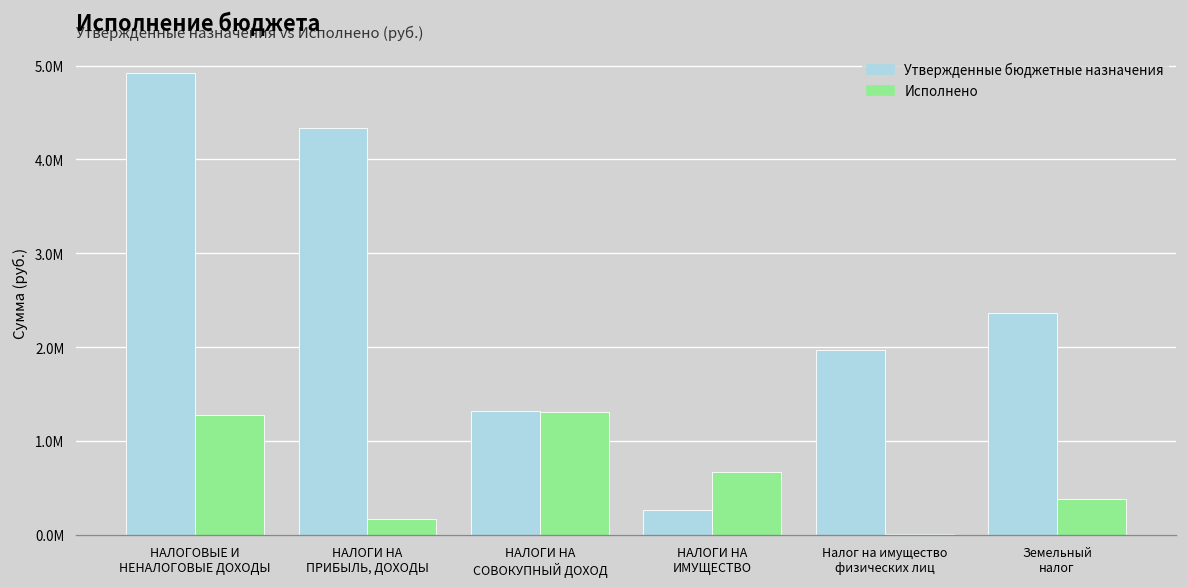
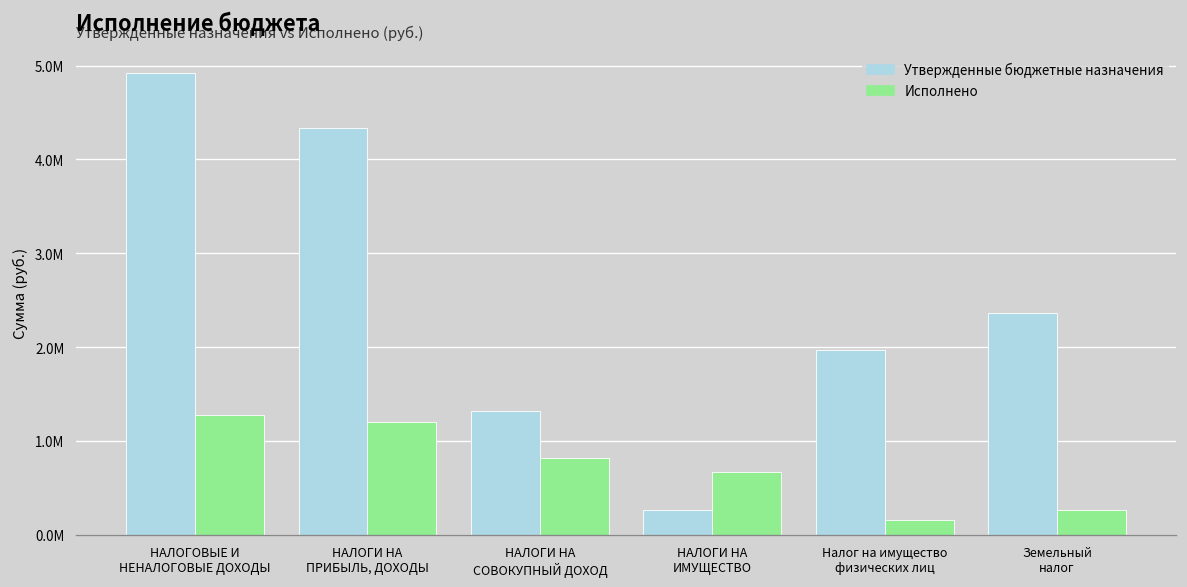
  {
    "Утвержденные бюджетные назначения": {
      "НАЛОГОВЫЕ И НЕНАЛОГОВЫЕ ДОХОДЫ": 4900000,
      "НАЛОГИ НА ПРИБЫЛЬ, ДОХОДЫ": 4300000,
      "НАЛОГИ НА СОВОКУПНЫЙ ДОХОД": 1300000,
      "НАЛОГИ НА ИМУЩЕСТВО": 300000,
      "Налог на имущество физических лиц": 2000000,
      "Земельный налог": 2400000
    },
    "Исполнено": {
      "НАЛОГОВЫЕ И НЕНАЛОГОВЫЕ ДОХОДЫ": 1300000,
-     "НАЛОГИ НА ПРИБЫЛЬ, ДОХОДЫ": 200000,
-     "НАЛОГИ НА СОВОКУПНЫЙ ДОХОД": 1300000,
+     "НАЛОГИ НА ПРИБЫЛЬ, ДОХОДЫ": 1200000,
+     "НАЛОГИ НА СОВОКУПНЫЙ ДОХОД": 800000,
      "НАЛОГИ НА ИМУЩЕСТВО": 700000,
-     "Налог на имущество физических лиц": 0,
-     "Земельный налог": 400000
+     "Налог на имущество физических лиц": 200000,
+     "Земельный налог": 300000
    }
  }
